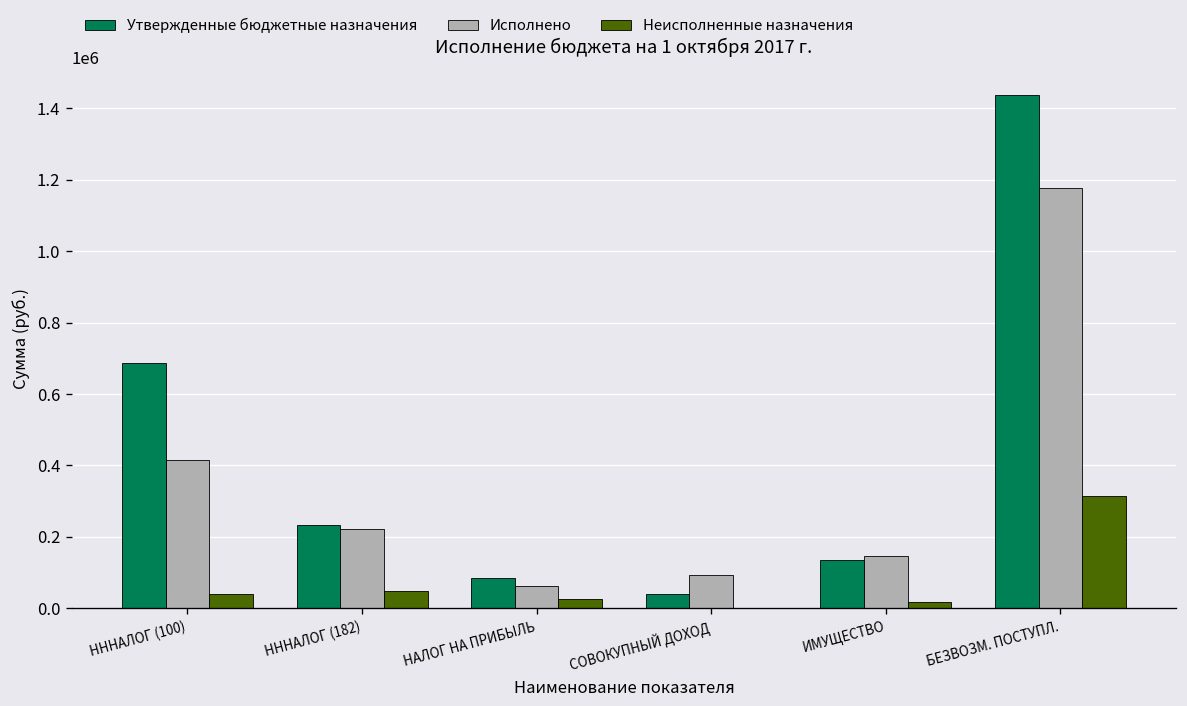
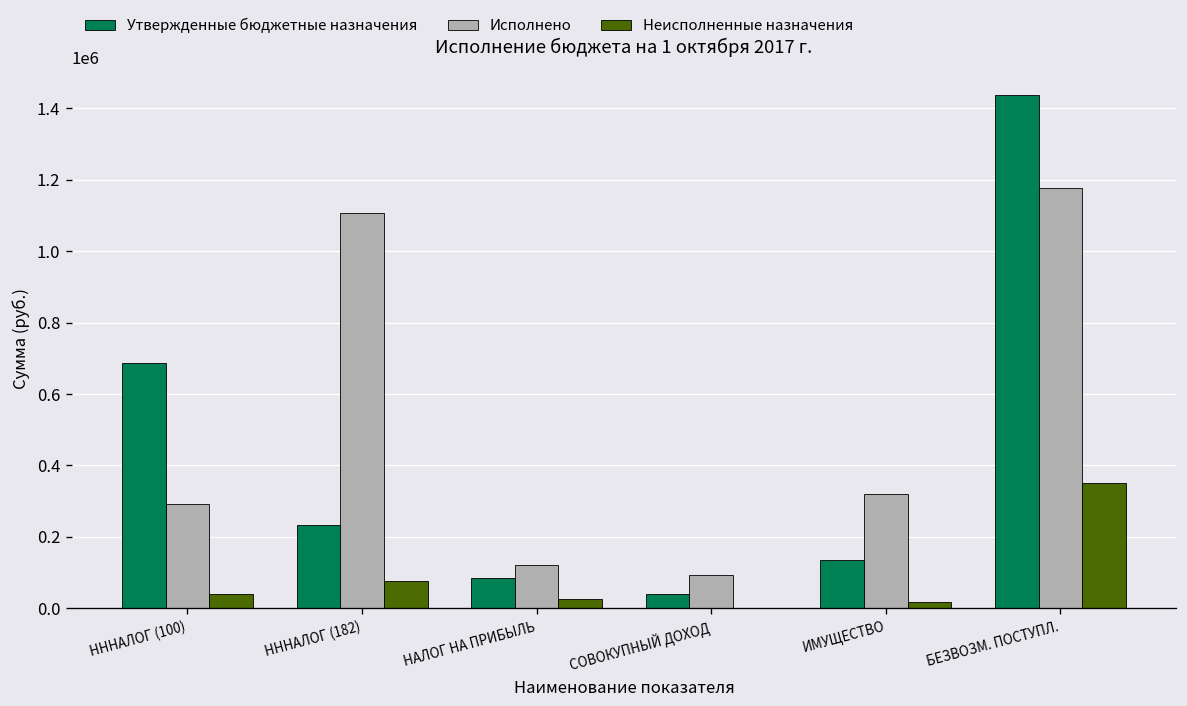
  {
    "Утвержденные бюджетные назначения": {
      "НННАЛОГ (100)": 690000,
      "НННАЛОГ (182)": 230000,
      "НАЛОГ НА ПРИБЫЛЬ": 90000,
      "СОВОКУПНЫЙ ДОХОД": 40000,
      "ИМУЩЕСТВО": 140000,
      "БЕЗВОЗМ. ПОСТУПЛ.": 1440000
    },
    "Исполнено": {
-     "НННАЛОГ (100)": 410000,
-     "НННАЛОГ (182)": 220000,
-     "НАЛОГ НА ПРИБЫЛЬ": 60000,
+     "НННАЛОГ (100)": 290000,
+     "НННАЛОГ (182)": 1110000,
+     "НАЛОГ НА ПРИБЫЛЬ": 120000,
      "СОВОКУПНЫЙ ДОХОД": 90000,
-     "ИМУЩЕСТВО": 150000,
+     "ИМУЩЕСТВО": 320000,
      "БЕЗВОЗМ. ПОСТУПЛ.": 1180000
    },
    "Неисполненные назначения": {
      "НННАЛОГ (100)": 40000,
-     "НННАЛОГ (182)": 50000,
+     "НННАЛОГ (182)": 80000,
      "НАЛОГ НА ПРИБЫЛЬ": 30000,
      "СОВОКУПНЫЙ ДОХОД": 0,
      "ИМУЩЕСТВО": 20000,
-     "БЕЗВОЗМ. ПОСТУПЛ.": 310000
+     "БЕЗВОЗМ. ПОСТУПЛ.": 350000
    }
  }
